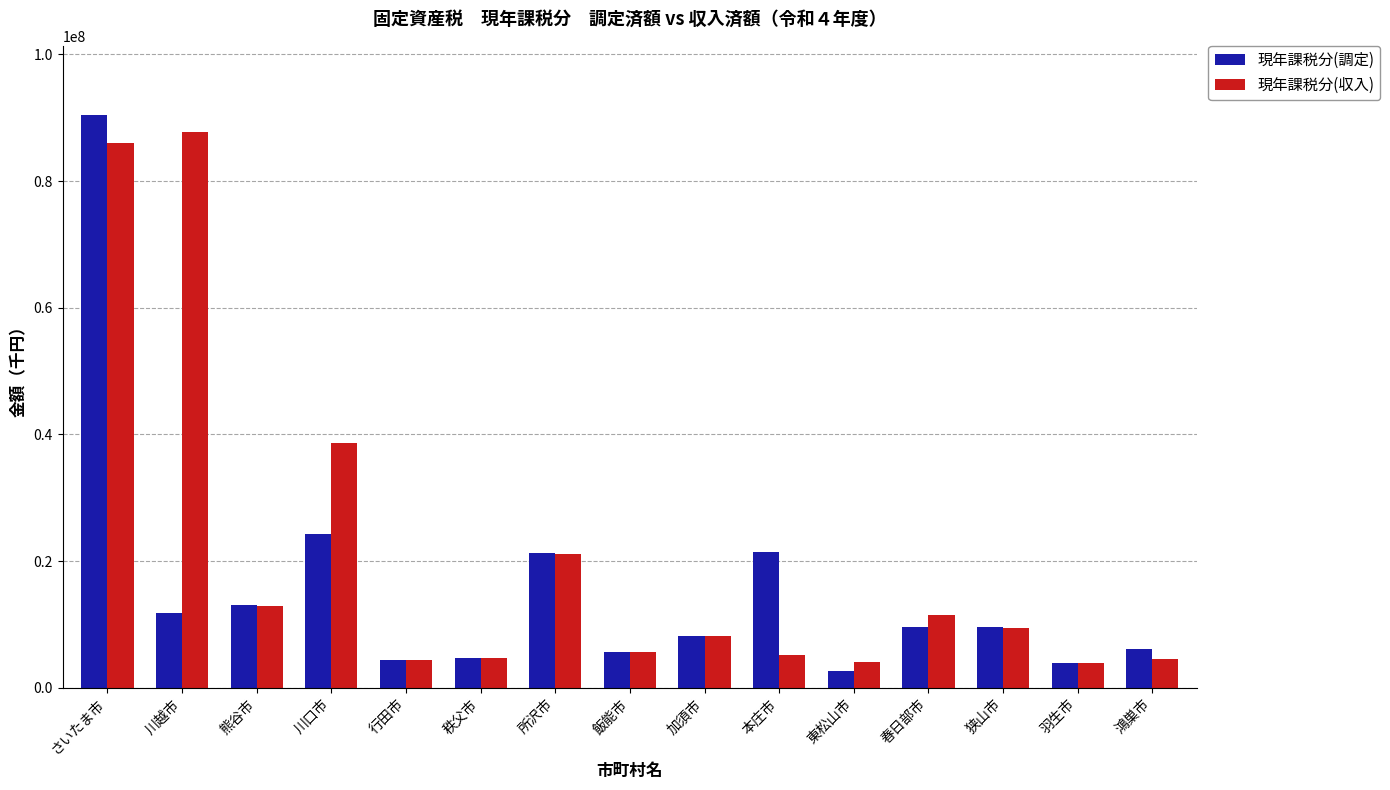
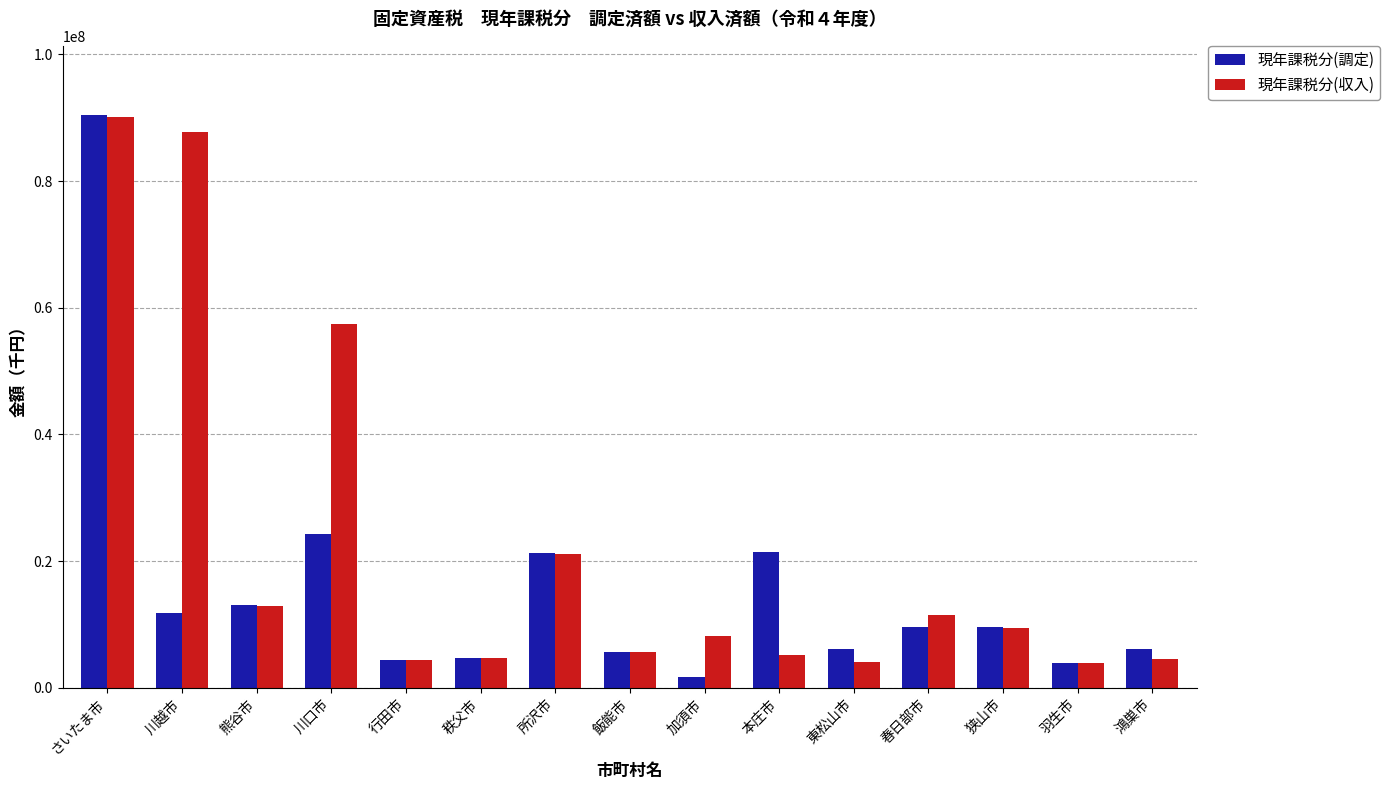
  {
    "現年課税分(調定)": {
      "さいたま市": 91000000,
      "川越市": 12000000,
      "熊谷市": 13000000,
      "川口市": 24000000,
      "行田市": 4000000,
      "秩父市": 5000000,
      "所沢市": 21000000,
      "飯能市": 6000000,
-     "加須市": 8000000,
+     "加須市": 2000000,
      "本庄市": 21000000,
-     "東松山市": 3000000,
+     "東松山市": 6000000,
      "春日部市": 10000000,
      "狭山市": 10000000,
      "羽生市": 4000000,
      "鴻巣市": 6000000
    },
    "現年課税分(収入)": {
-     "さいたま市": 86000000,
+     "さいたま市": 90000000,
      "川越市": 88000000,
      "熊谷市": 13000000,
-     "川口市": 39000000,
+     "川口市": 57000000,
      "行田市": 4000000,
      "秩父市": 5000000,
      "所沢市": 21000000,
      "飯能市": 6000000,
      "加須市": 8000000,
      "本庄市": 5000000,
      "東松山市": 4000000,
      "春日部市": 11000000,
      "狭山市": 10000000,
      "羽生市": 4000000,
      "鴻巣市": 5000000
    }
  }
